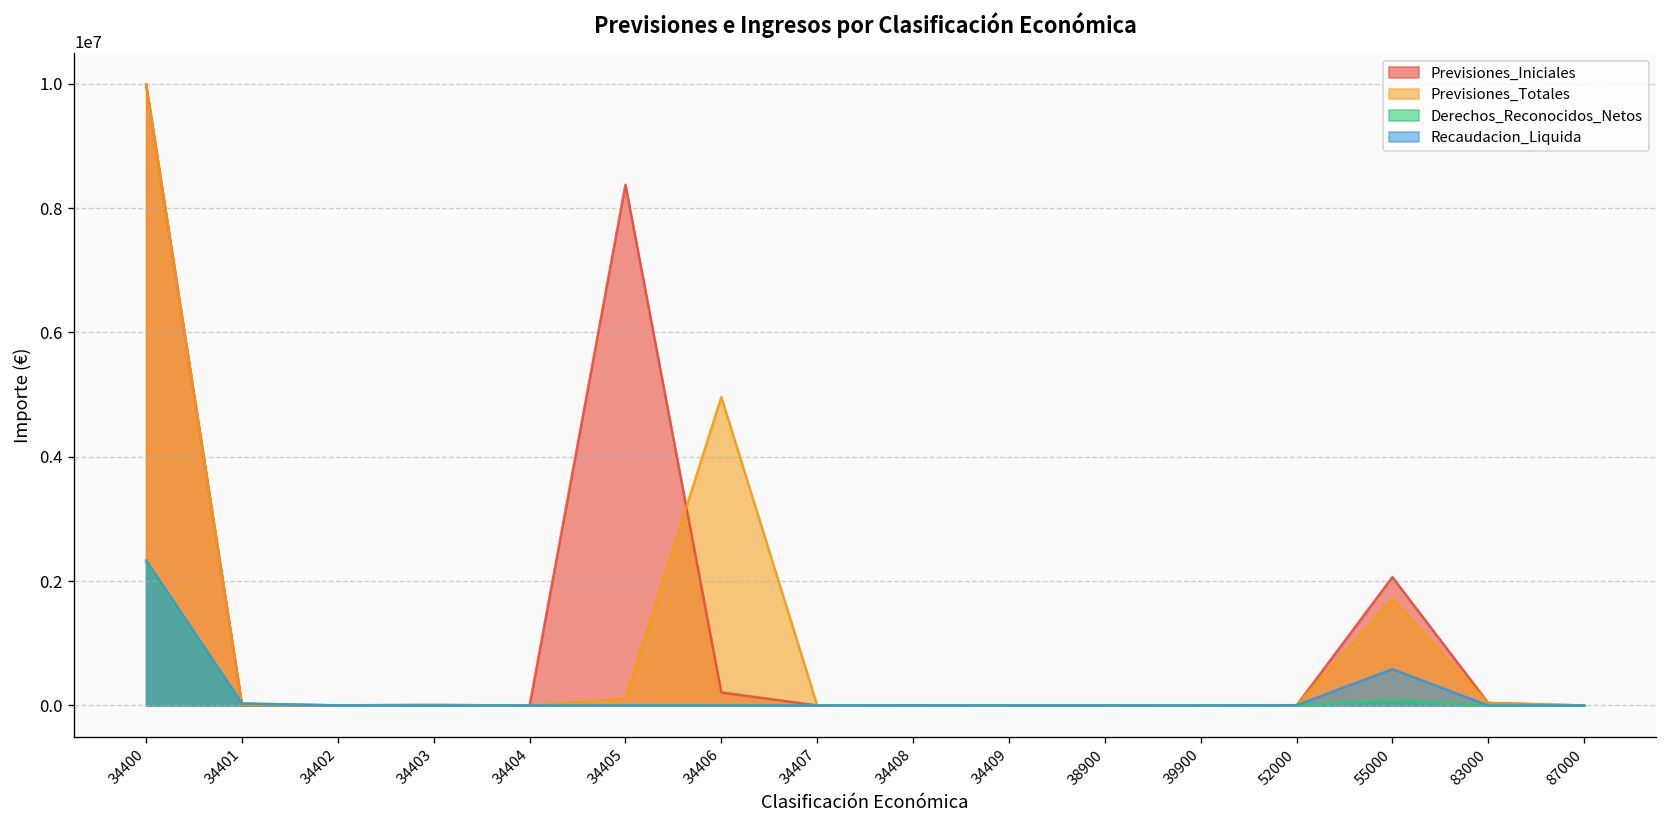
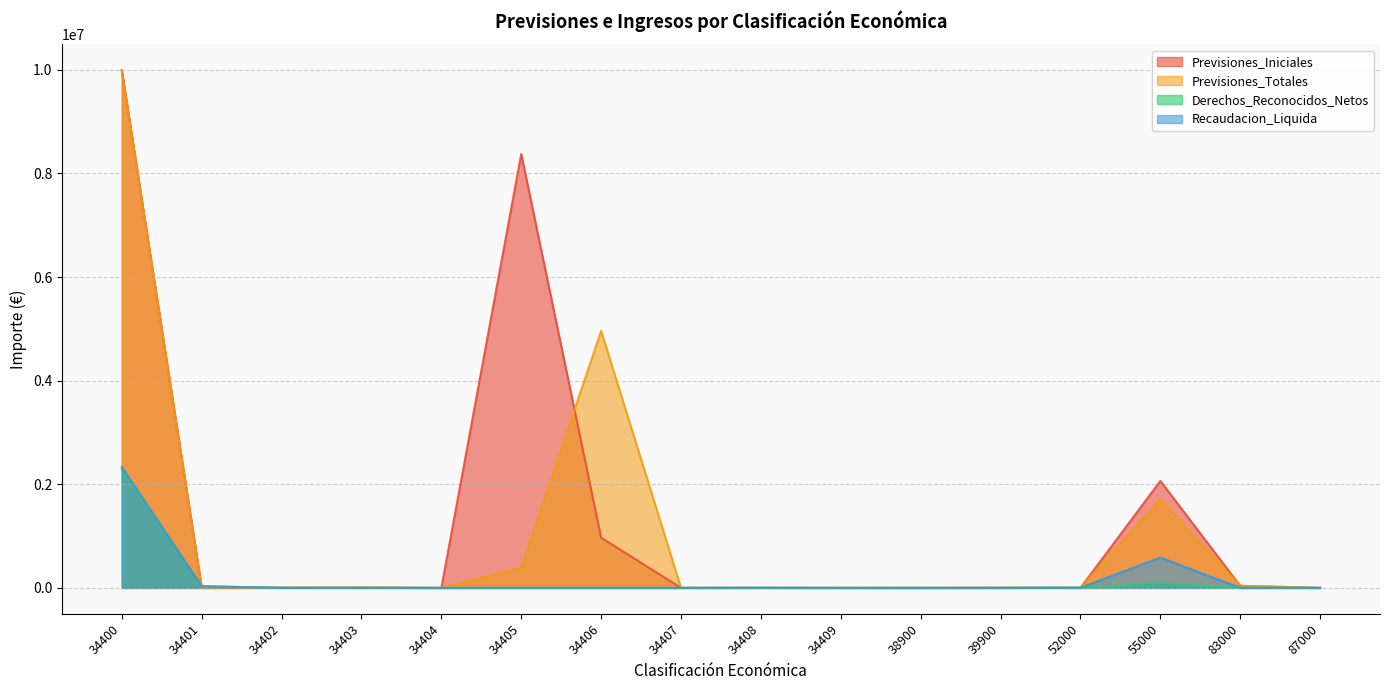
  {
    "Previsiones_Iniciales": {
      "34405": 8400000,
-     "34406": 200000,
+     "34406": 1000000,
      "55000": 2100000
    },
    "Previsiones_Totales": {
-     "34405": 100000,
+     "34405": 400000,
      "34406": 5000000,
      "55000": 1700000
    },
    "Derechos_Reconocidos_Netos": {
      "55000": 100000
    },
    "Recaudacion_Liquida": {
      "55000": 600000
    }
  }
